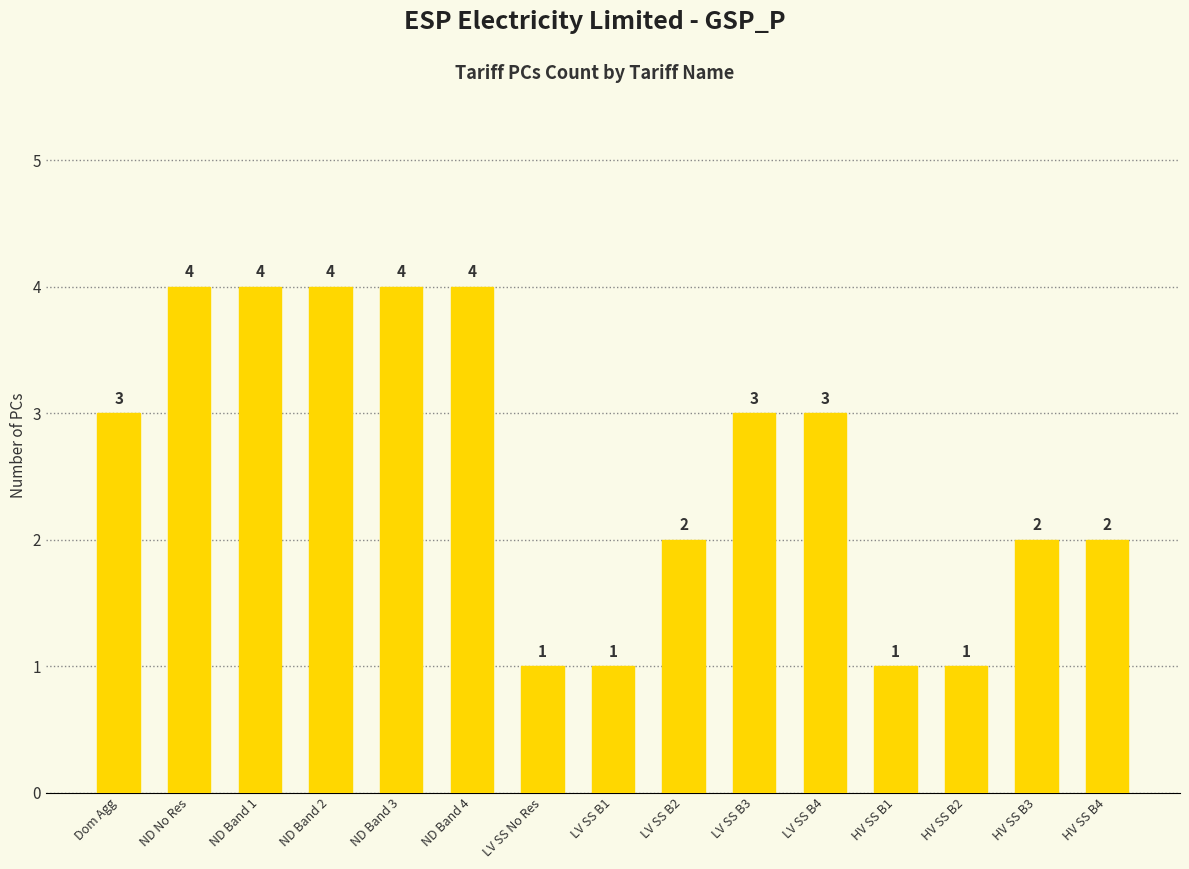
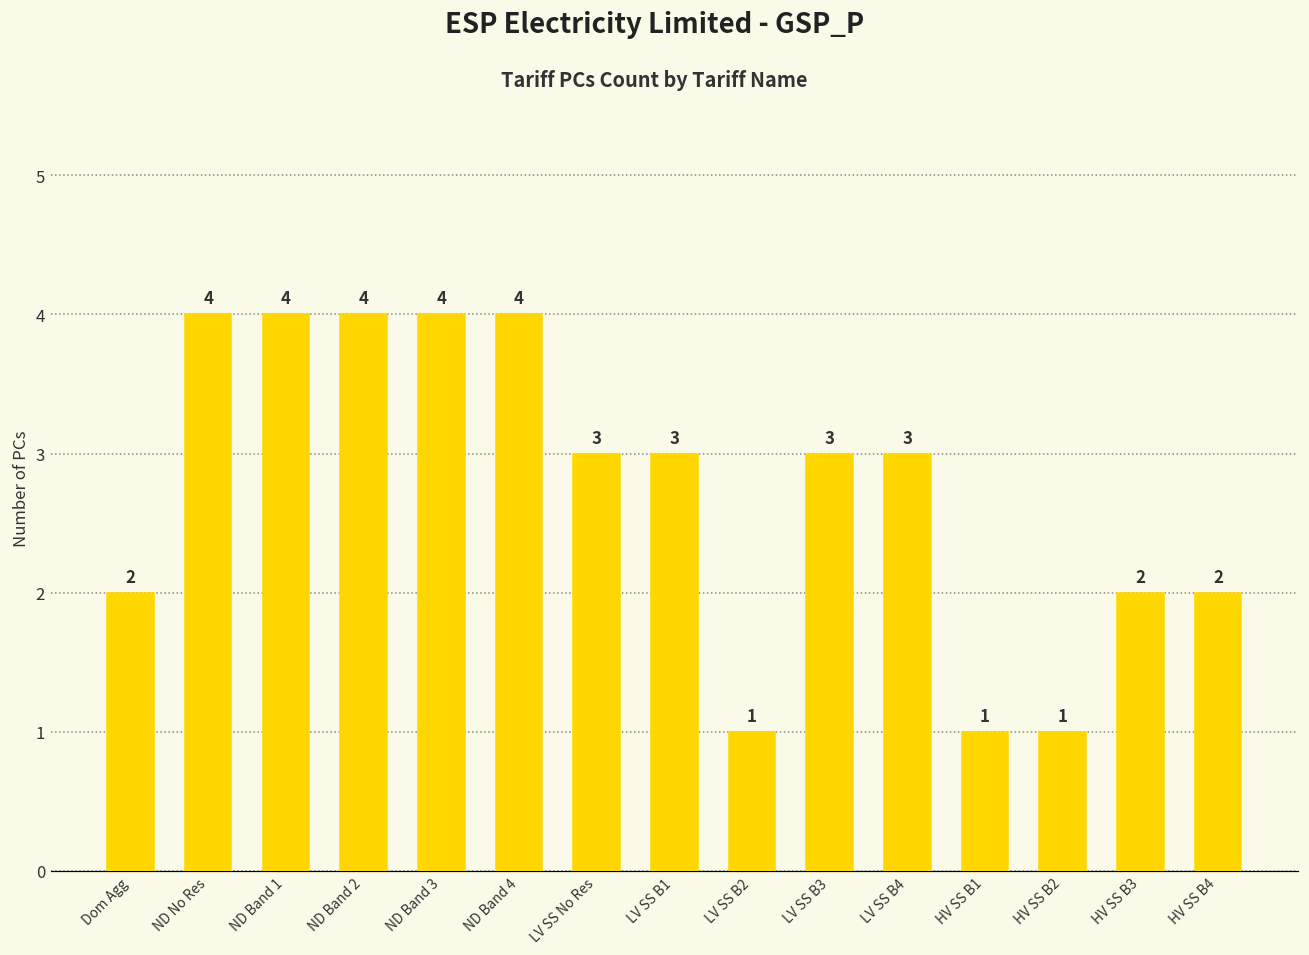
  {
-   "Dom Agg": 3,
+   "Dom Agg": 2,
    "ND No Res": 4,
    "ND Band 1": 4,
    "ND Band 2": 4,
    "ND Band 3": 4,
    "ND Band 4": 4,
-   "LV SS No Res": 1,
-   "LV SS B1": 1,
-   "LV SS B2": 2,
+   "LV SS No Res": 3,
+   "LV SS B1": 3,
+   "LV SS B2": 1,
    "LV SS B3": 3,
    "LV SS B4": 3,
    "HV SS B1": 1,
    "HV SS B2": 1,
    "HV SS B3": 2,
    "HV SS B4": 2
  }
